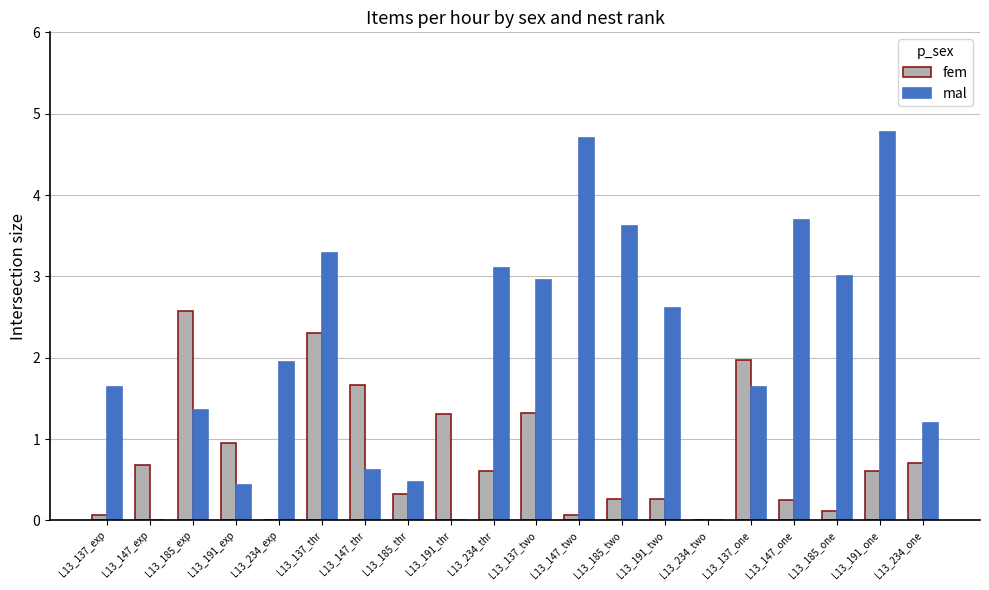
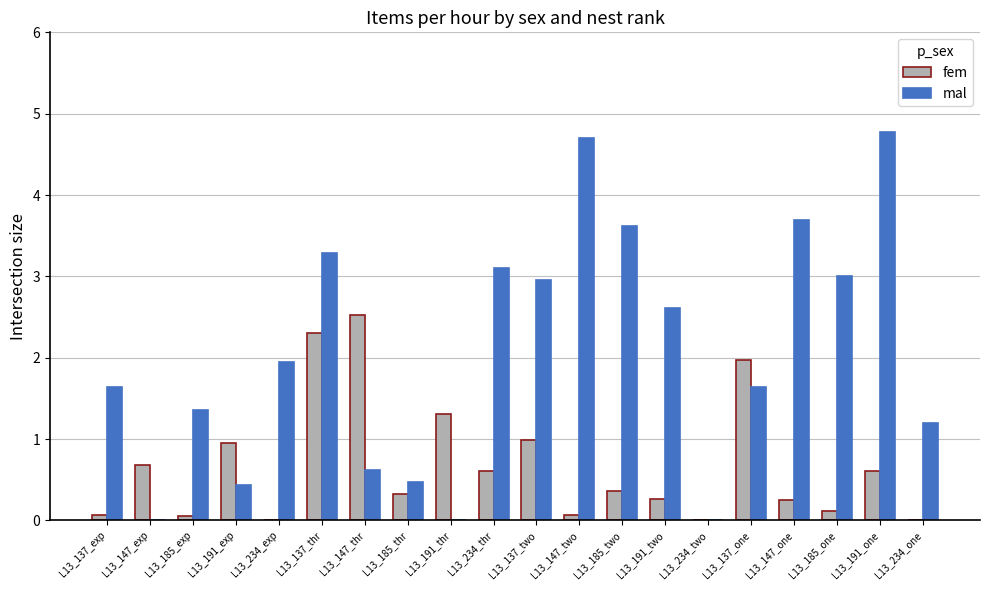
  {
    "fem": {
      "L13_137_exp": 0.1,
      "L13_147_exp": 0.7,
-     "L13_185_exp": 2.6,
+     "L13_185_exp": 0.1,
      "L13_191_exp": 1.0,
      "L13_234_exp": 0.0,
      "L13_137_thr": 2.3,
-     "L13_147_thr": 1.7,
+     "L13_147_thr": 2.5,
      "L13_185_thr": 0.3,
      "L13_191_thr": 1.3,
      "L13_234_thr": 0.6,
-     "L13_137_two": 1.3,
+     "L13_137_two": 1.0,
      "L13_147_two": 0.1,
-     "L13_185_two": 0.3,
+     "L13_185_two": 0.4,
      "L13_191_two": 0.3,
      "L13_234_two": 0.0,
      "L13_137_one": 2.0,
      "L13_147_one": 0.3,
      "L13_185_one": 0.1,
      "L13_191_one": 0.6,
-     "L13_234_one": 0.7
+     "L13_234_one": 0.0
    },
    "mal": {
      "L13_137_exp": 1.6,
      "L13_147_exp": 0.0,
      "L13_185_exp": 1.4,
      "L13_191_exp": 0.4,
      "L13_234_exp": 1.9,
      "L13_137_thr": 3.3,
      "L13_147_thr": 0.6,
      "L13_185_thr": 0.5,
      "L13_191_thr": 0.0,
      "L13_234_thr": 3.1,
      "L13_137_two": 3.0,
      "L13_147_two": 4.7,
      "L13_185_two": 3.6,
      "L13_191_two": 2.6,
      "L13_234_two": 0.0,
      "L13_137_one": 1.6,
      "L13_147_one": 3.7,
      "L13_185_one": 3.0,
      "L13_191_one": 4.8,
      "L13_234_one": 1.2
    }
  }
